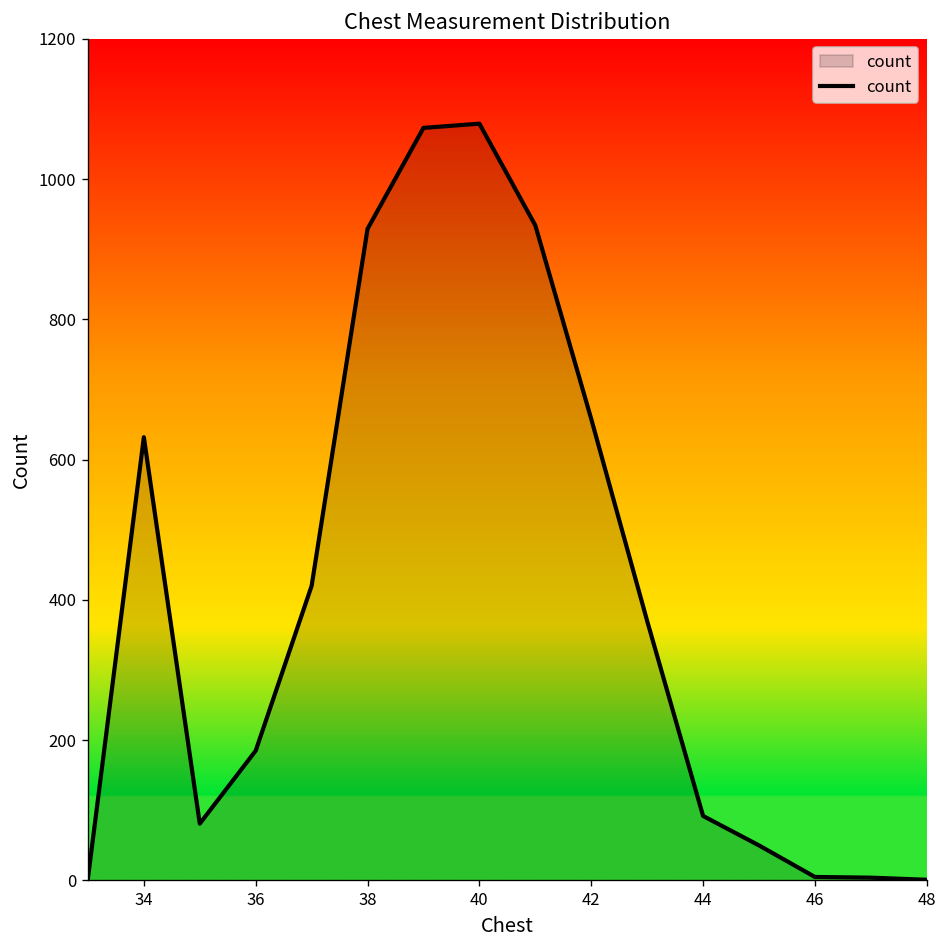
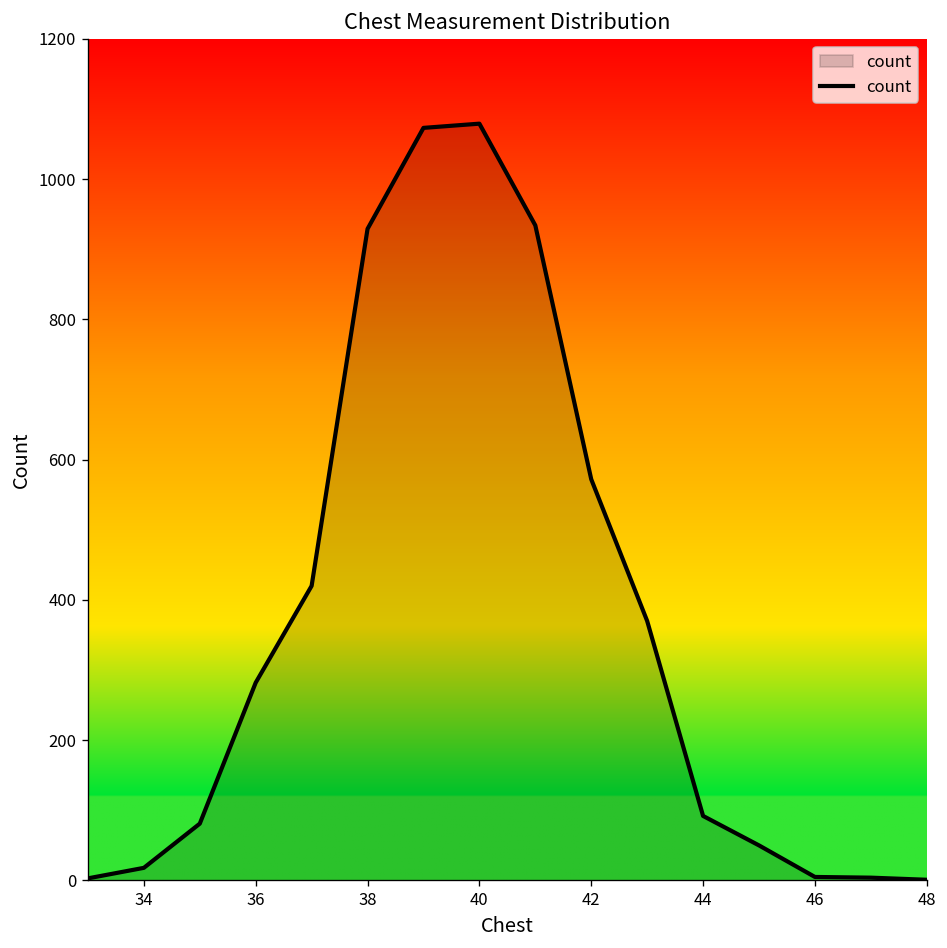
  {
-   "34": 630,
-   "36": 190,
+   "34": 20,
+   "36": 280,
    "38": 930,
    "40": 1080,
-   "42": 660,
+   "42": 570,
    "44": 90,
    "46": 10,
    "48": 0
  }
